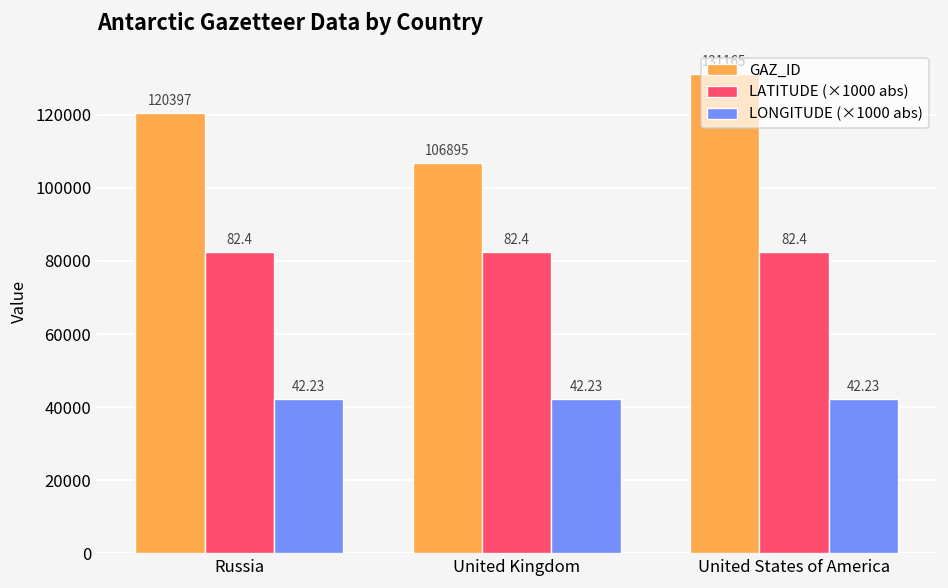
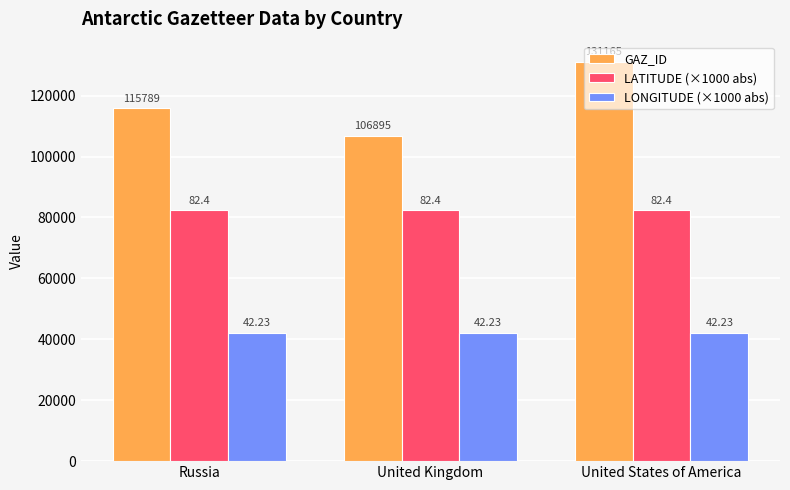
  {
    "GAZ_ID": {
-     "Russia": 120397,
+     "Russia": 115789,
      "United Kingdom": 106895
    }
  }
